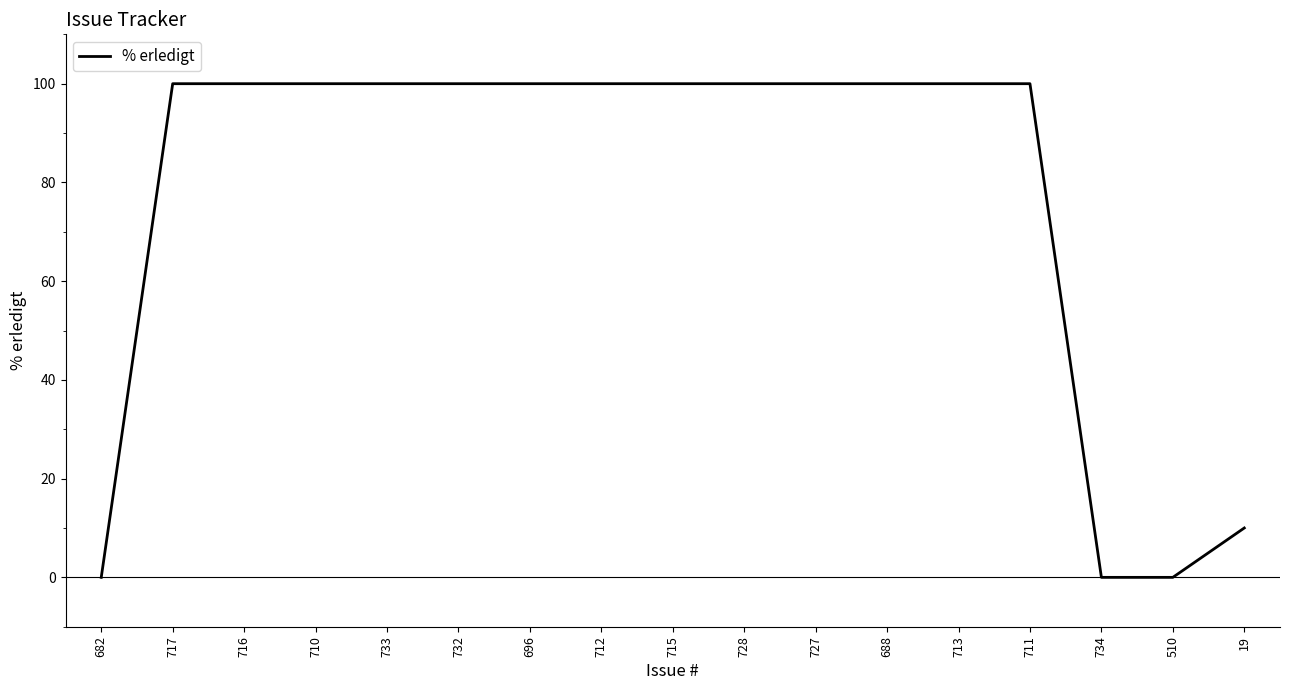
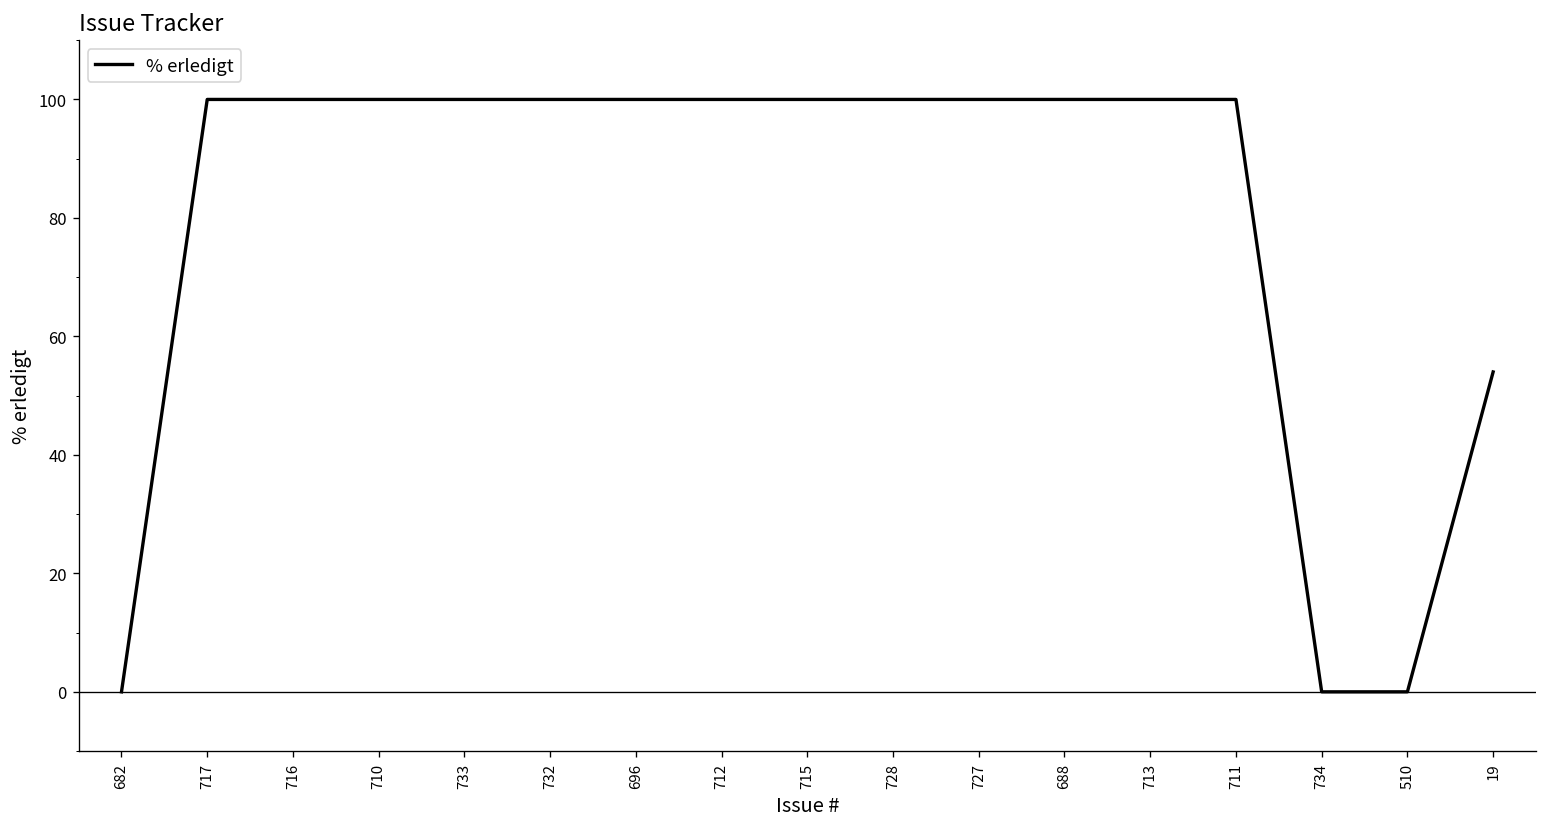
  {
    "682": 0,
    "717": 100,
    "716": 100,
    "710": 100,
    "733": 100,
    "732": 100,
    "696": 100,
    "712": 100,
    "715": 100,
    "728": 100,
    "727": 100,
    "688": 100,
    "713": 100,
    "711": 100,
    "734": 0,
    "510": 0,
-   "19": 10
+   "19": 54
  }
